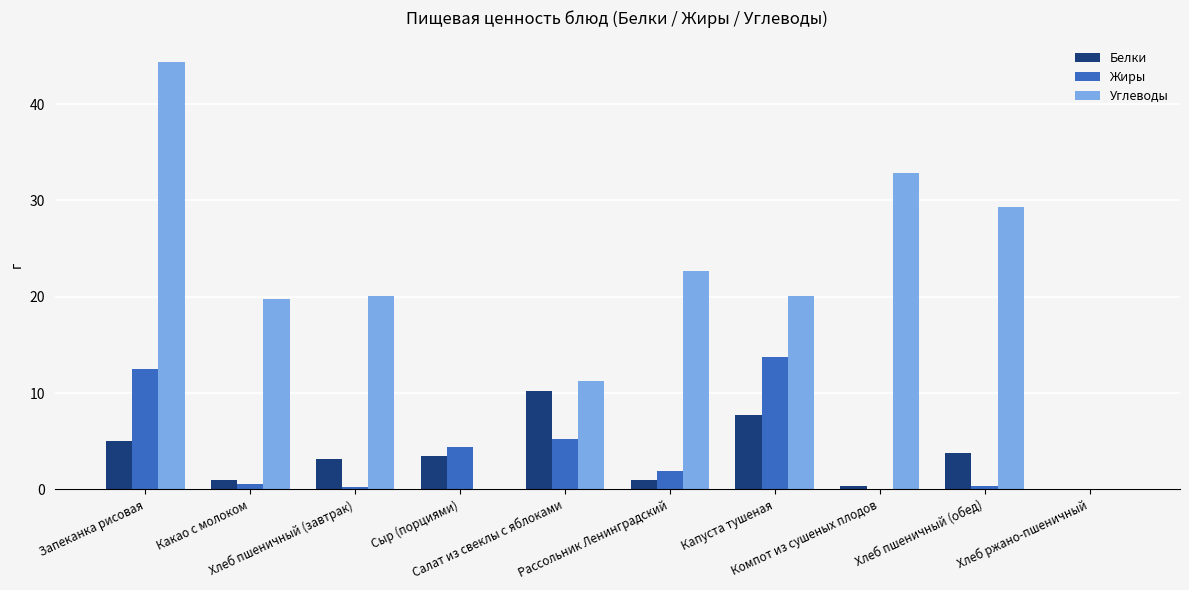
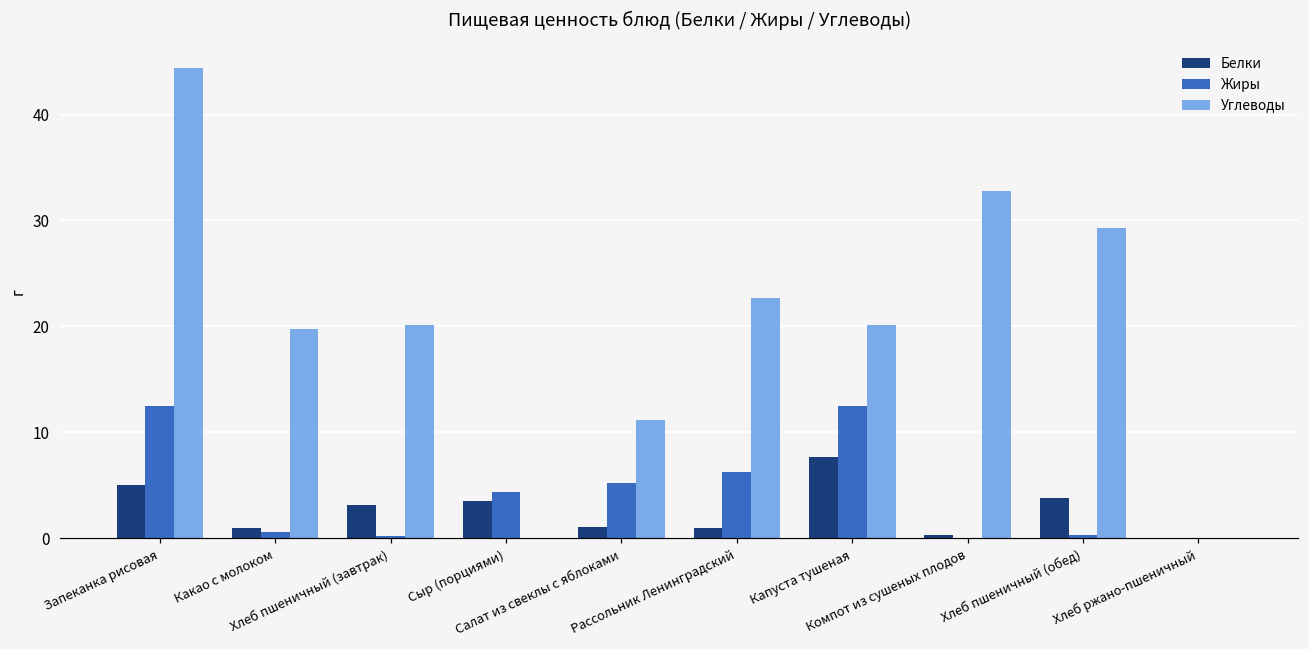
  {
    "Белки": {
      "Запеканка рисовая": 5,
      "Какао с молоком": 1,
      "Хлеб пшеничный (завтрак)": 3,
      "Сыр (порциями)": 4,
-     "Салат из свеклы с яблоками": 10,
+     "Салат из свеклы с яблоками": 1,
      "Рассольник Ленинградский": 1,
      "Капуста тушеная": 8,
      "Компот из сушеных плодов": 0,
      "Хлеб пшеничный (обед)": 4,
      "Хлеб ржано-пшеничный": 0
    },
    "Жиры": {
      "Запеканка рисовая": 13,
      "Какао с молоком": 1,
      "Сыр (порциями)": 4,
      "Салат из свеклы с яблоками": 5,
-     "Рассольник Ленинградский": 2,
-     "Капуста тушеная": 14,
+     "Рассольник Ленинградский": 6,
+     "Капуста тушеная": 13,
      "Компот из сушеных плодов": 0,
      "Хлеб пшеничный (обед)": 0,
      "Хлеб ржано-пшеничный": 0
    },
    "Углеводы": {
      "Запеканка рисовая": 44,
      "Какао с молоком": 20,
      "Хлеб пшеничный (завтрак)": 20,
      "Сыр (порциями)": 0,
      "Салат из свеклы с яблоками": 11,
      "Рассольник Ленинградский": 23,
      "Капуста тушеная": 20,
      "Компот из сушеных плодов": 33,
      "Хлеб пшеничный (обед)": 29,
      "Хлеб ржано-пшеничный": 0
    }
  }
